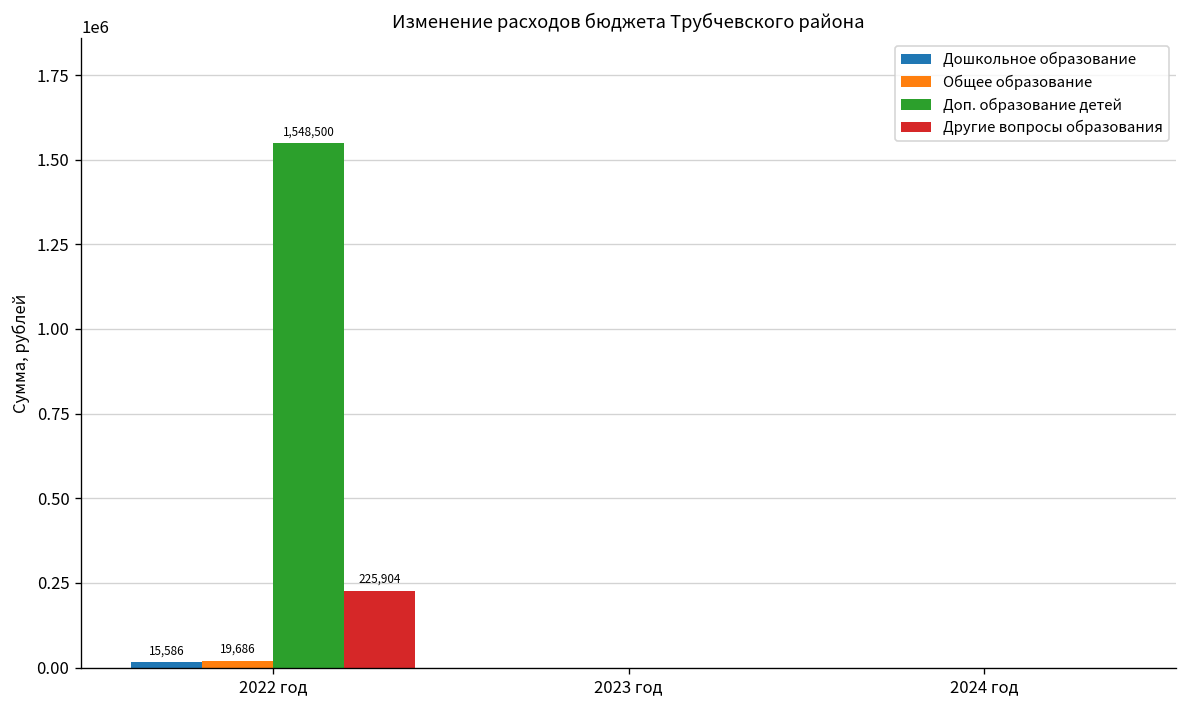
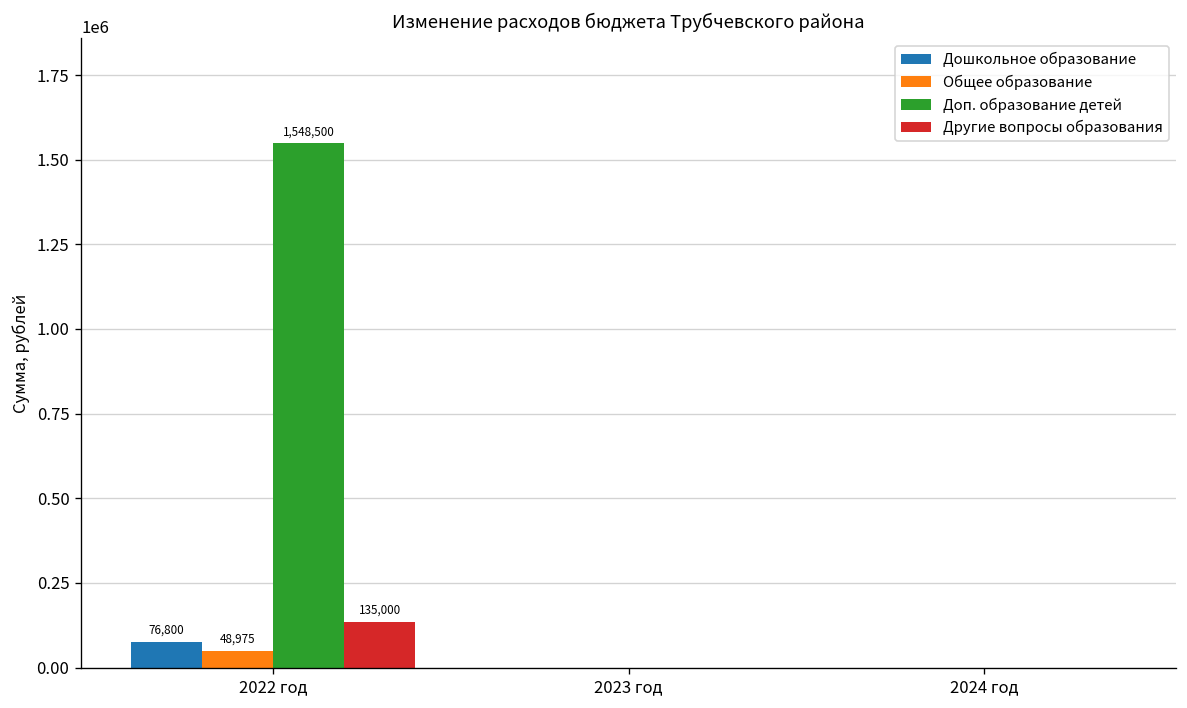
  {
    "Дошкольное образование": {
-     "2022 год": "15,586"
+     "2022 год": "76,800"
    },
    "Общее образование": {
-     "2022 год": "19,686"
+     "2022 год": "48,975"
    },
    "Доп. образование детей": {
      "2022 год": "1,548,500"
    },
    "Другие вопросы образования": {
-     "2022 год": "225,904"
+     "2022 год": "135,000"
    }
  }
